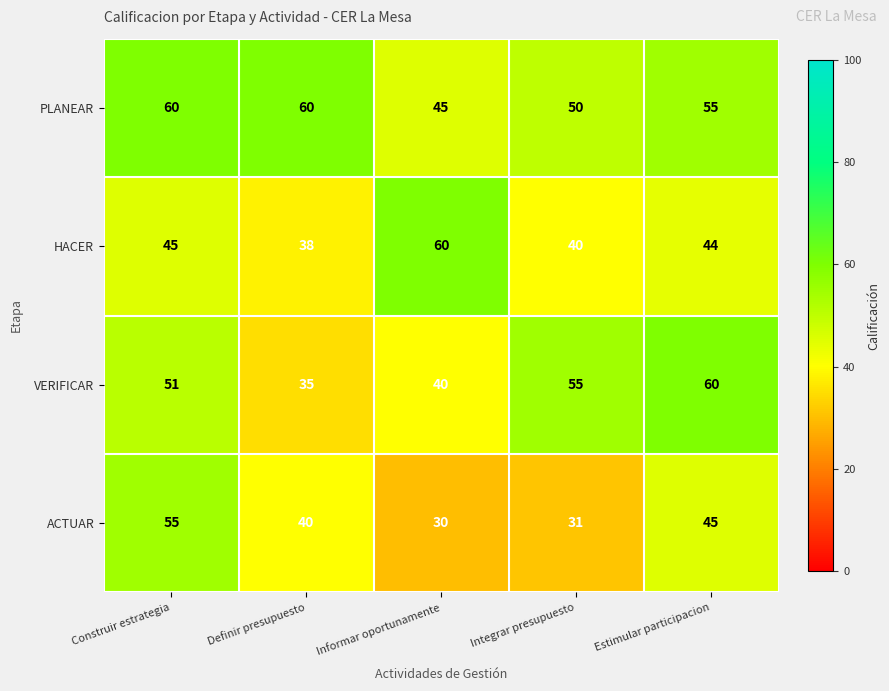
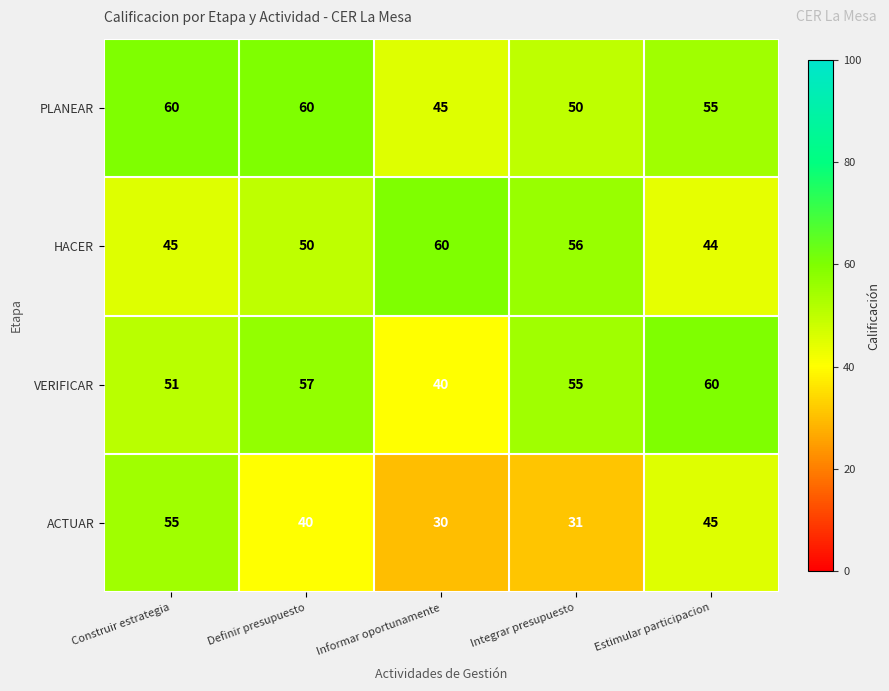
  {
    "PLANEAR": {
      "Construir estrategia": 60,
      "Definir presupuesto": 60,
      "Informar oportunamente": 45,
      "Integrar presupuesto": 50,
      "Estimular participacion": 55
    },
    "HACER": {
      "Construir estrategia": 45,
-     "Definir presupuesto": 38,
+     "Definir presupuesto": 50,
      "Informar oportunamente": 60,
-     "Integrar presupuesto": 40,
+     "Integrar presupuesto": 56,
      "Estimular participacion": 44
    },
    "VERIFICAR": {
      "Construir estrategia": 51,
-     "Definir presupuesto": 35,
+     "Definir presupuesto": 57,
      "Informar oportunamente": 40,
      "Integrar presupuesto": 55,
      "Estimular participacion": 60
    },
    "ACTUAR": {
      "Construir estrategia": 55,
      "Definir presupuesto": 40,
      "Informar oportunamente": 30,
      "Integrar presupuesto": 31,
      "Estimular participacion": 45
    }
  }
